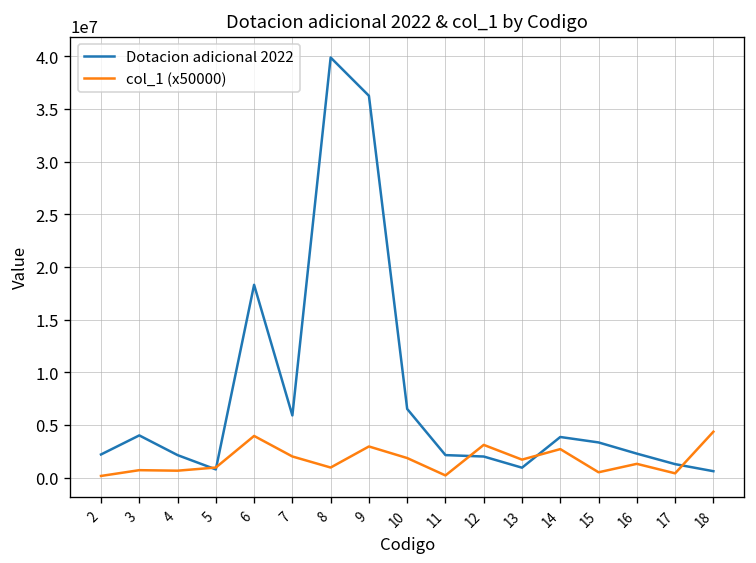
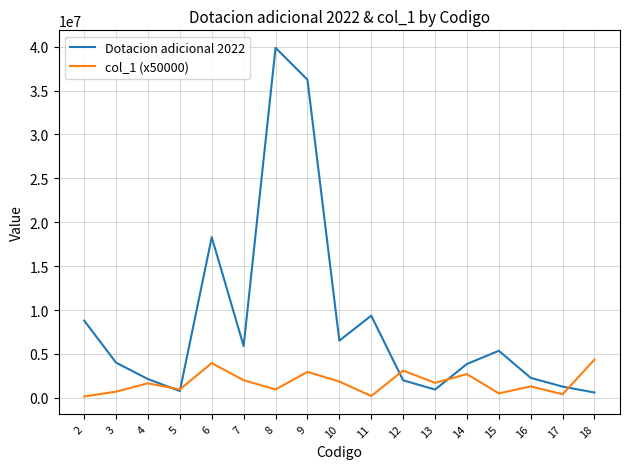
  {
    "Dotacion adicional 2022": {
-     "2": 2000000,
+     "2": 9000000,
      "3": 4000000,
      "4": 2000000,
      "6": 18000000,
      "7": 6000000,
      "8": 40000000,
      "9": 36000000,
      "10": 7000000,
-     "11": 2000000,
+     "11": 9000000,
      "12": 2000000,
      "13": 1000000,
      "14": 4000000,
-     "15": 3000000,
+     "15": 5000000,
      "16": 2000000,
      "17": 1000000,
      "18": 1000000
    },
    "col_1 (x50000)": {
      "2": 0,
      "3": 1000000,
-     "4": 1000000,
+     "4": 2000000,
      "6": 4000000,
      "7": 2000000,
      "8": 1000000,
      "9": 3000000,
      "10": 2000000,
      "11": 0,
      "12": 3000000,
      "13": 2000000,
      "14": 3000000,
      "15": 1000000,
      "16": 1000000,
      "17": 0,
      "18": 4000000
    }
  }
